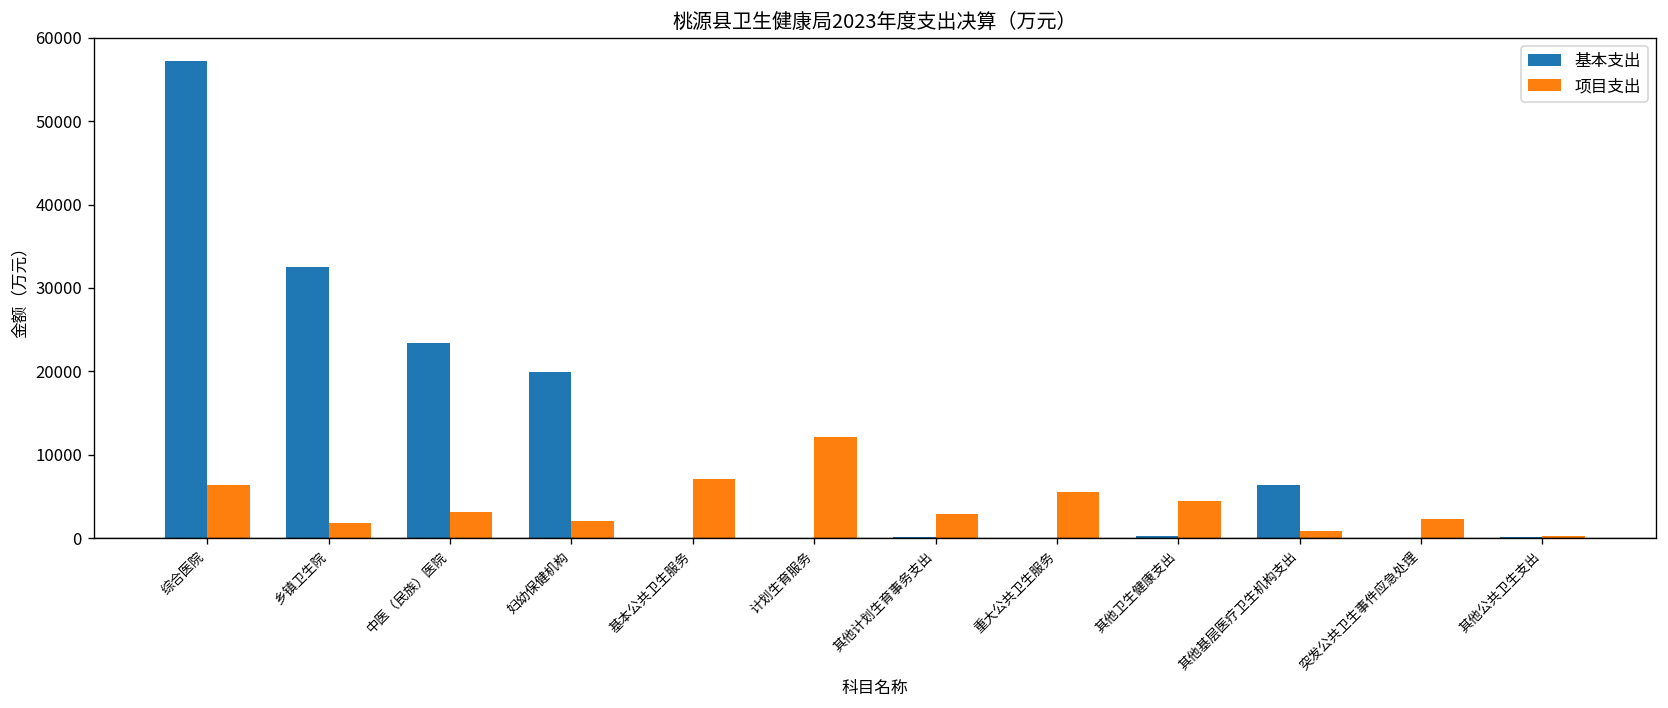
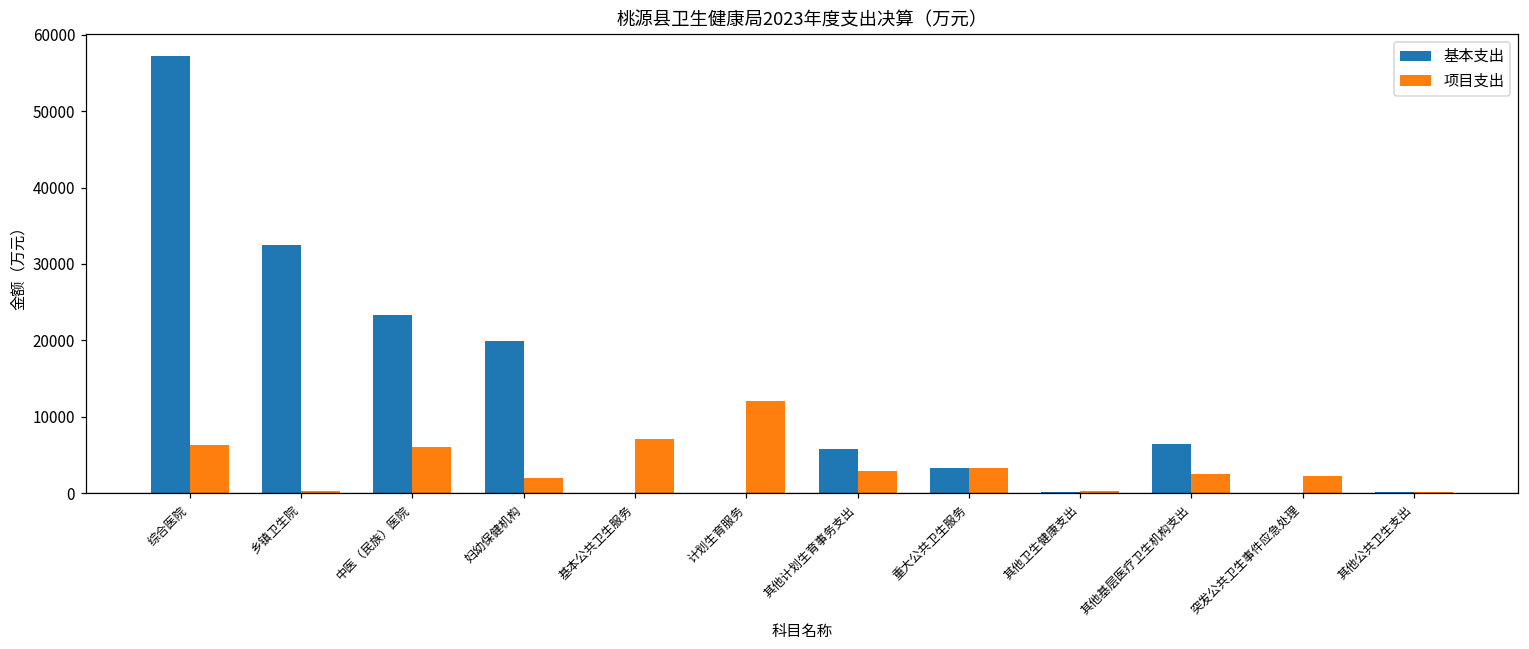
  {
    "基本支出": {
      "综合医院": 57000,
      "乡镇卫生院": 33000,
      "中医（民族）医院": 23000,
      "妇幼保健机构": 20000,
      "基本公共卫生服务": 0,
      "计划生育服务": 0,
-     "其他计划生育事务支出": 0,
-     "重大公共卫生服务": 0,
+     "其他计划生育事务支出": 6000,
+     "重大公共卫生服务": 3000,
      "其他基层医疗卫生机构支出": 6000,
      "突发公共卫生事件应急处理": 0
    },
    "项目支出": {
      "综合医院": 6000,
-     "乡镇卫生院": 2000,
-     "中医（民族）医院": 3000,
+     "乡镇卫生院": 0,
+     "中医（民族）医院": 6000,
      "妇幼保健机构": 2000,
      "基本公共卫生服务": 7000,
      "计划生育服务": 12000,
      "其他计划生育事务支出": 3000,
-     "重大公共卫生服务": 6000,
-     "其他卫生健康支出": 4000,
-     "其他基层医疗卫生机构支出": 1000,
+     "重大公共卫生服务": 3000,
+     "其他卫生健康支出": 0,
+     "其他基层医疗卫生机构支出": 3000,
      "突发公共卫生事件应急处理": 2000
    }
  }
